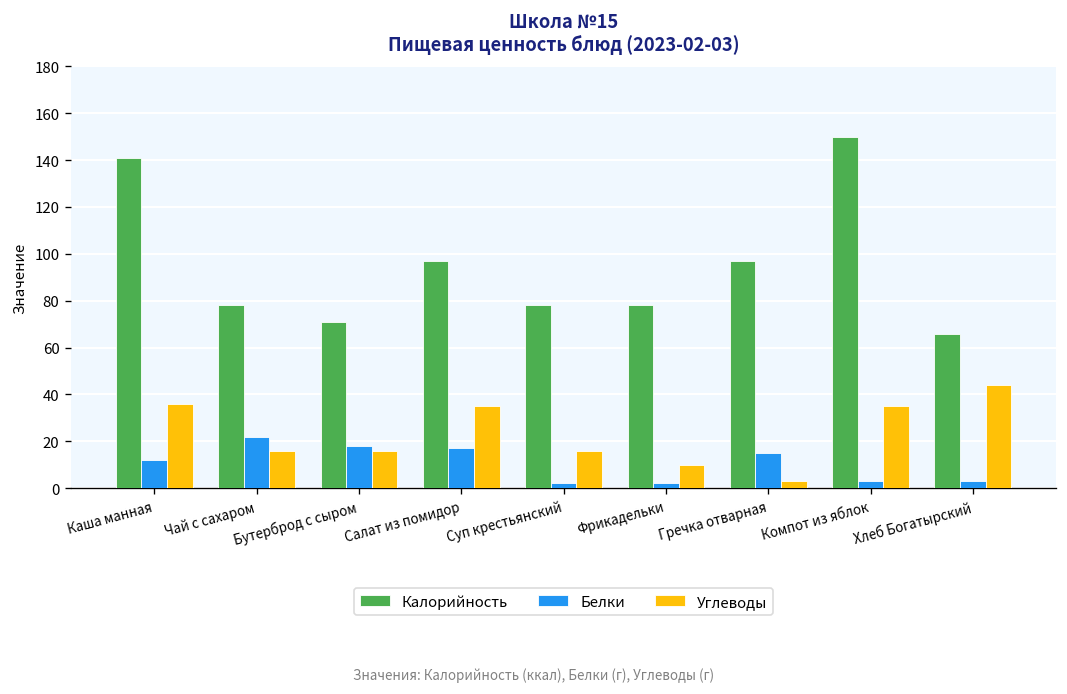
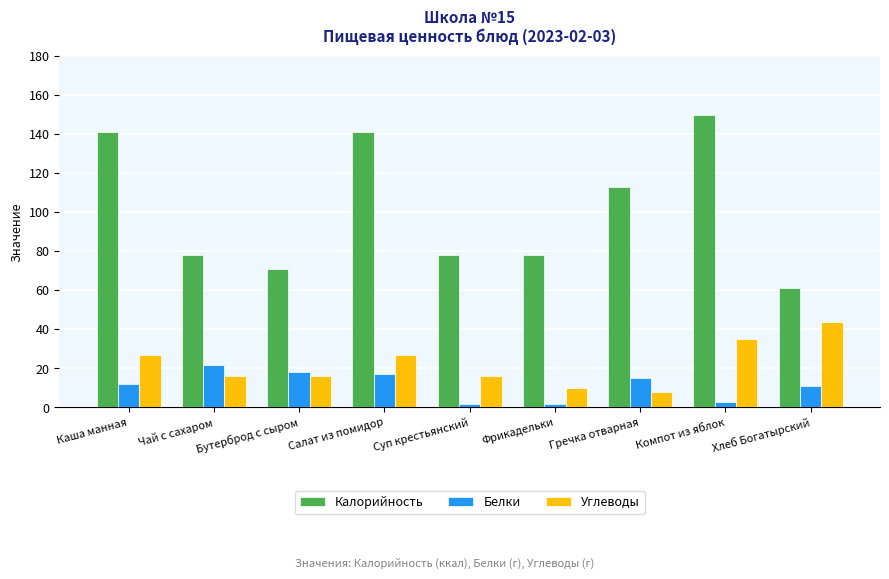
  {
    "Калорийность": {
      "Каша манная": 141,
      "Чай с сахаром": 78,
      "Бутерброд с сыром": 71,
-     "Салат из помидор": 97,
+     "Салат из помидор": 141,
      "Суп крестьянский": 78,
      "Фрикадельки": 78,
-     "Гречка отварная": 97,
+     "Гречка отварная": 113,
      "Компот из яблок": 150,
-     "Хлеб Богатырский": 66
+     "Хлеб Богатырский": 61
    },
    "Белки": {
      "Каша манная": 12,
      "Чай с сахаром": 22,
      "Бутерброд с сыром": 18,
      "Салат из помидор": 17,
      "Суп крестьянский": 2,
      "Фрикадельки": 2,
      "Гречка отварная": 15,
      "Компот из яблок": 3,
-     "Хлеб Богатырский": 3
+     "Хлеб Богатырский": 11
    },
    "Углеводы": {
-     "Каша манная": 36,
+     "Каша манная": 27,
      "Чай с сахаром": 16,
      "Бутерброд с сыром": 16,
-     "Салат из помидор": 35,
+     "Салат из помидор": 27,
      "Суп крестьянский": 16,
      "Фрикадельки": 10,
-     "Гречка отварная": 3,
+     "Гречка отварная": 8,
      "Компот из яблок": 35,
      "Хлеб Богатырский": 44
    }
  }
